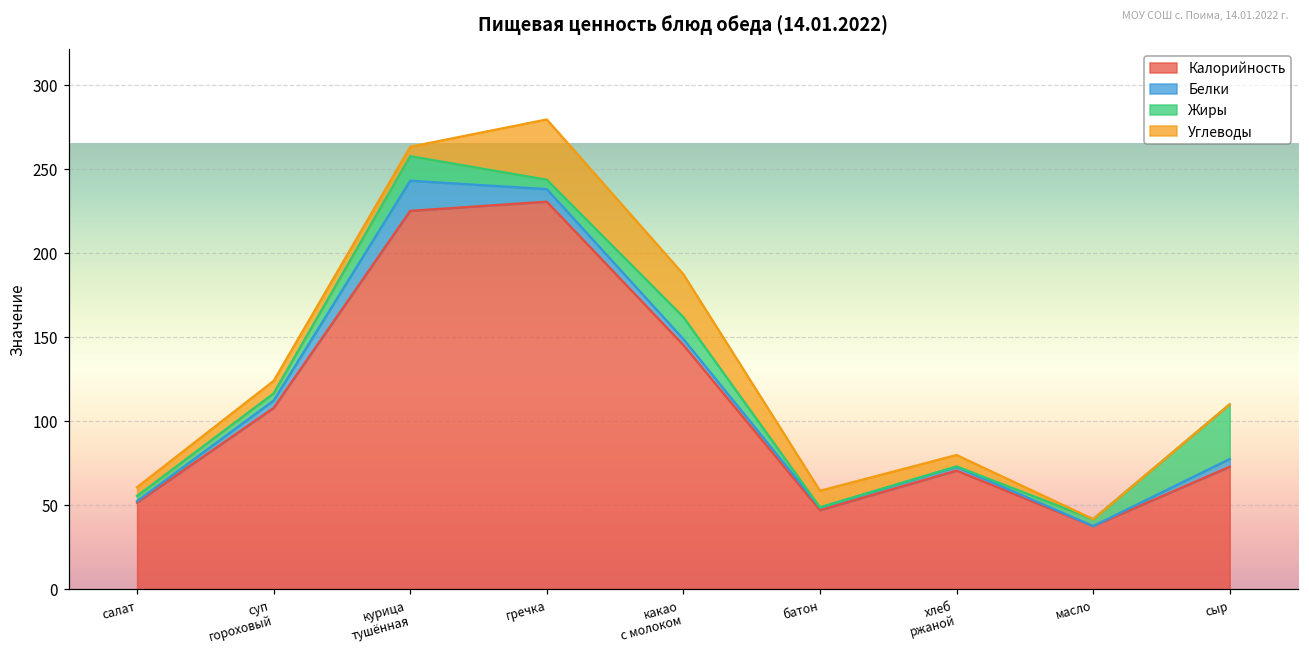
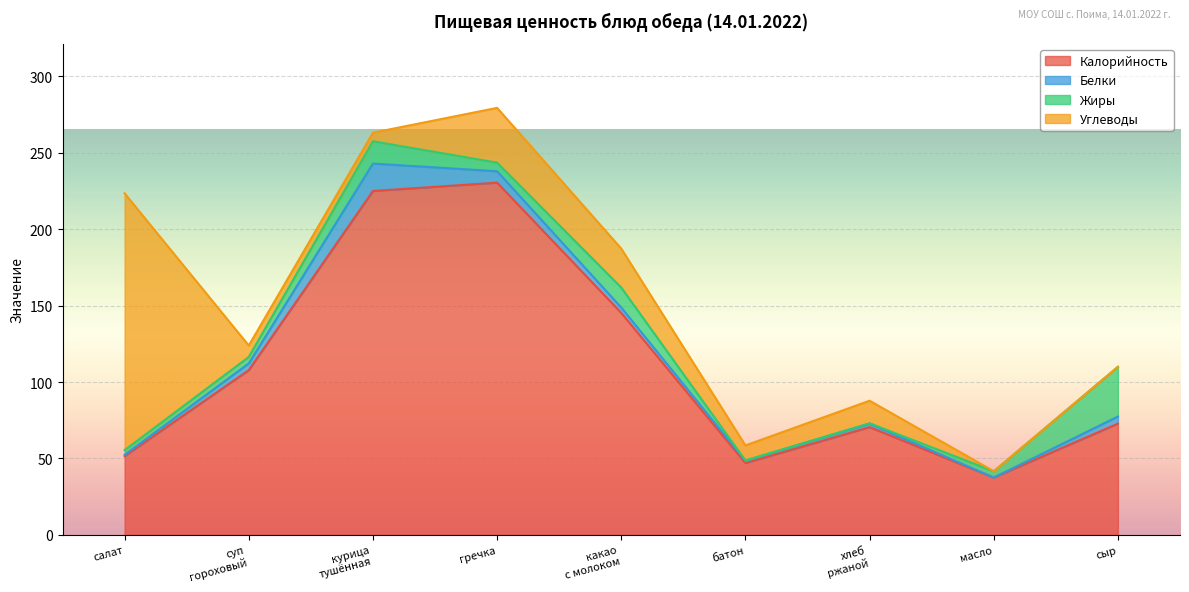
  {
    "Калорийность": {
      "суп гороховый": 108,
      "курица тушённая": 225,
      "гречка": 230,
      "какао с молоком": 145,
      "хлеб ржаной": 71,
      "сыр": 73
    },
    "Белки": {
      "суп гороховый": 4,
      "курица тушённая": 18,
      "гречка": 7,
      "какао с молоком": 4,
      "сыр": 5
    },
    "Жиры": {
      "салат": 3,
      "суп гороховый": 4,
      "курица тушённая": 15,
      "гречка": 6,
      "какао с молоком": 13
    },
    "Углеводы": {
-     "салат": 5,
+     "салат": 168,
      "суп гороховый": 7,
      "курица тушённая": 6,
      "гречка": 36,
      "какао с молоком": 25,
      "батон": 10,
-     "хлеб ржаной": 7
+     "хлеб ржаной": 15
    }
  }
